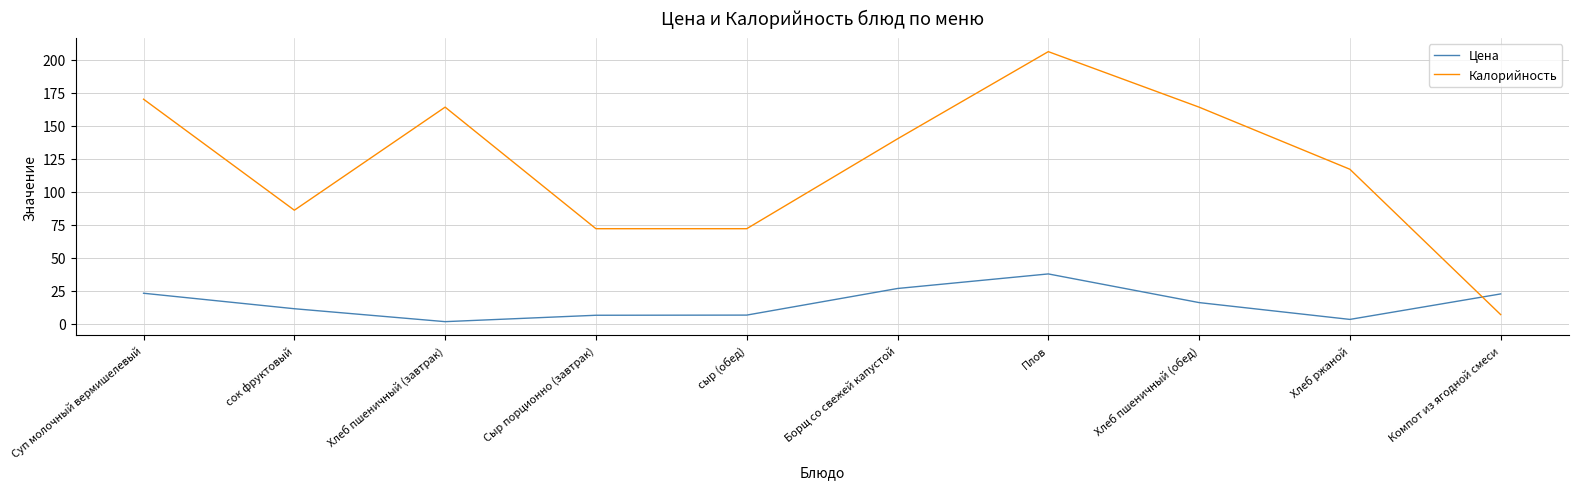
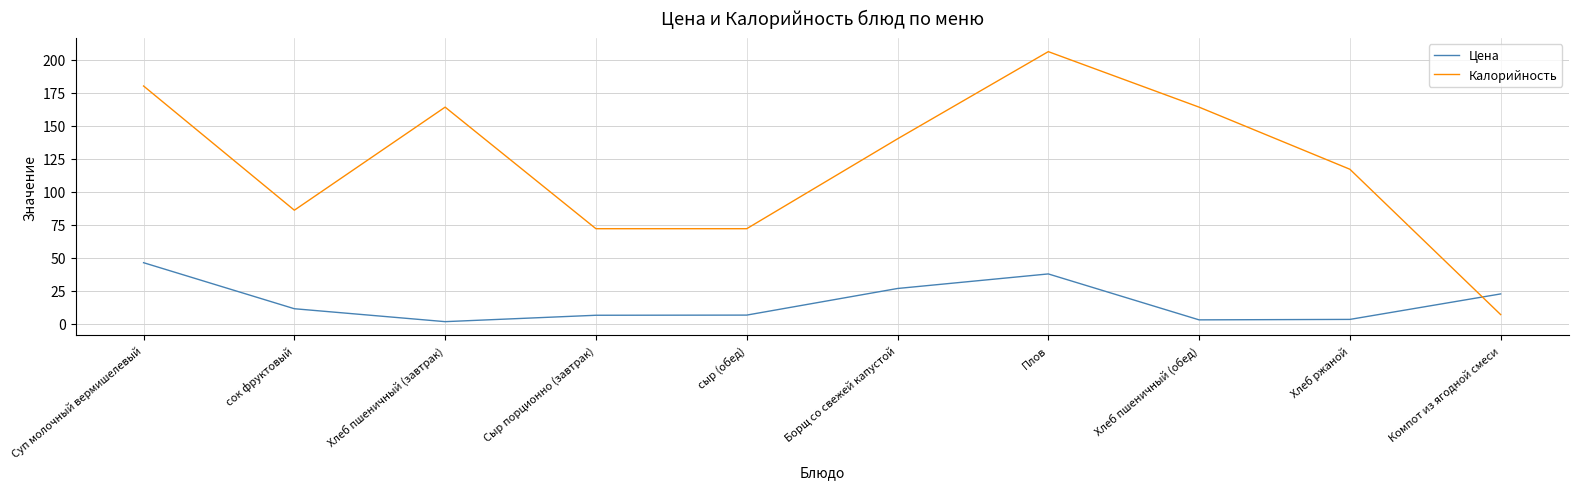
  {
    "Цена": {
-     "Суп молочный вермишелевый": 23,
+     "Суп молочный вермишелевый": 46,
      "сок фруктовый": 11,
      "Хлеб пшеничный (завтрак)": 2,
      "Сыр порционно (завтрак)": 7,
      "сыр (обед)": 7,
      "Борщ со свежей капустой": 27,
      "Плов": 38,
-     "Хлеб пшеничный (обед)": 16,
+     "Хлеб пшеничный (обед)": 3,
      "Хлеб ржаной": 3,
      "Компот из ягодной смеси": 23
    },
    "Калорийность": {
-     "Суп молочный вермишелевый": 170,
+     "Суп молочный вермишелевый": 180,
      "сок фруктовый": 86,
      "Хлеб пшеничный (завтрак)": 164,
      "Сыр порционно (завтрак)": 72,
      "сыр (обед)": 72,
      "Борщ со свежей капустой": 140,
      "Плов": 206,
      "Хлеб пшеничный (обед)": 164,
      "Хлеб ржаной": 117,
      "Компот из ягодной смеси": 7
    }
  }
